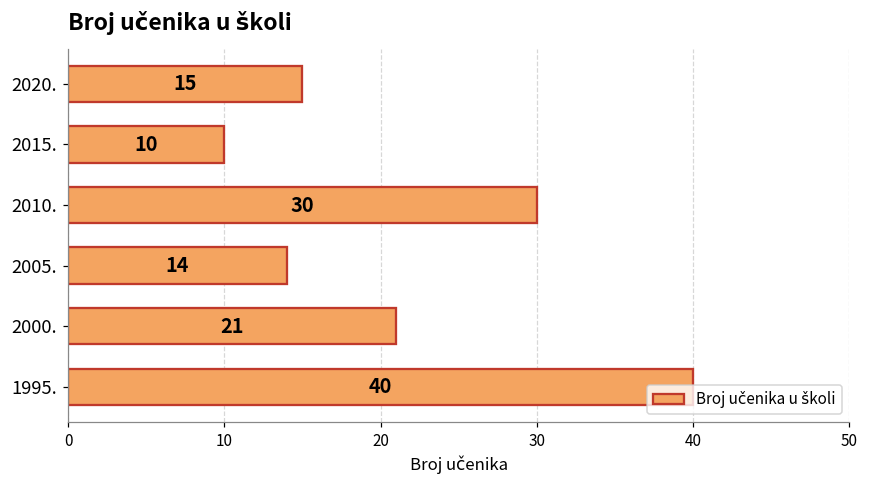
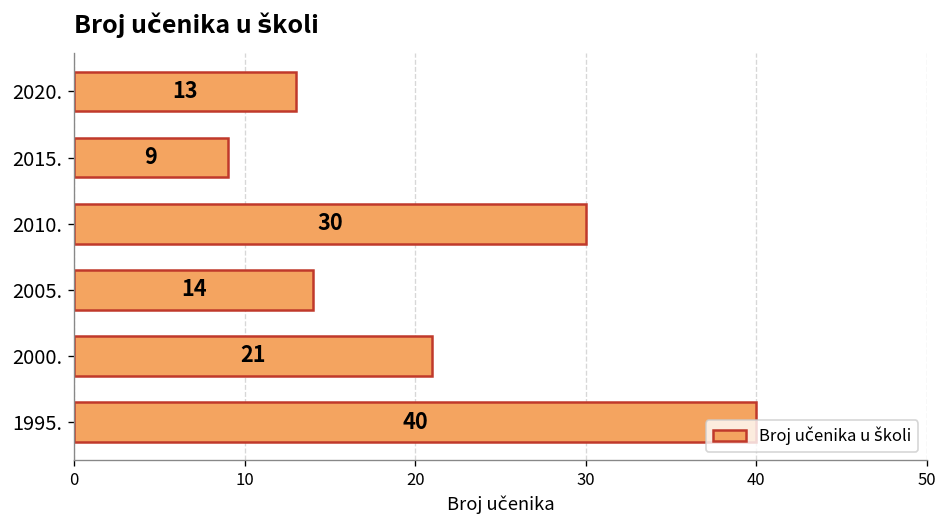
  {
-   "2020.": 15,
-   "2015.": 10,
+   "2020.": 13,
+   "2015.": 9,
    "2010.": 30,
    "2005.": 14,
    "2000.": 21
  }
